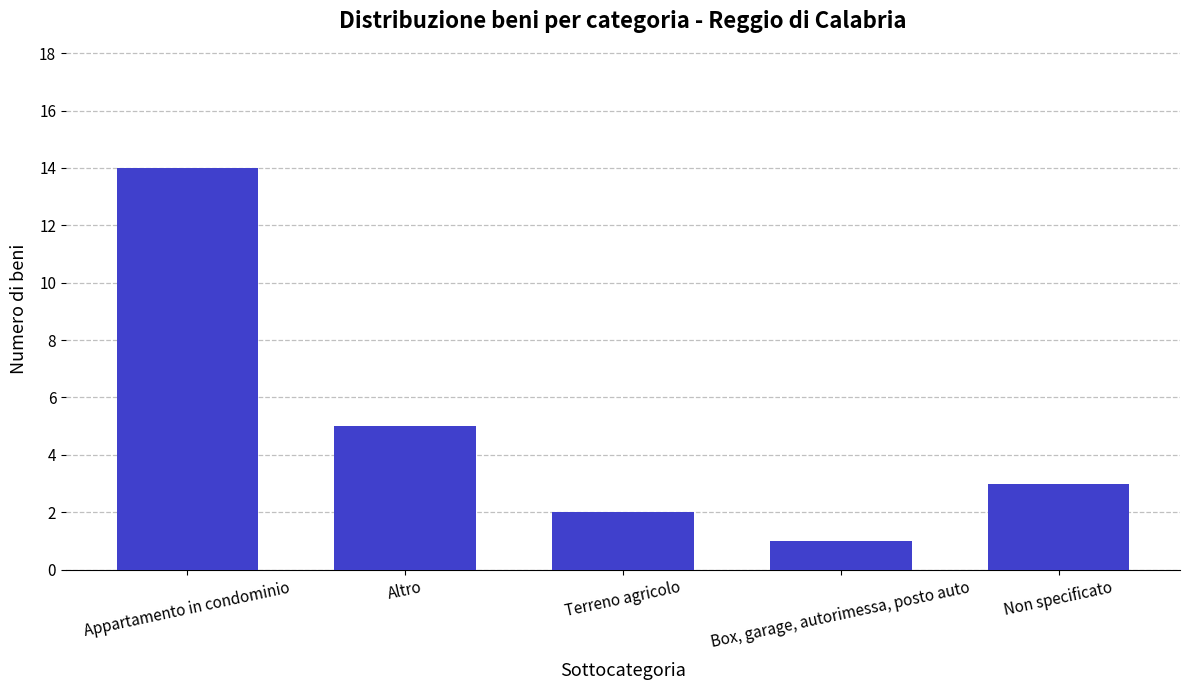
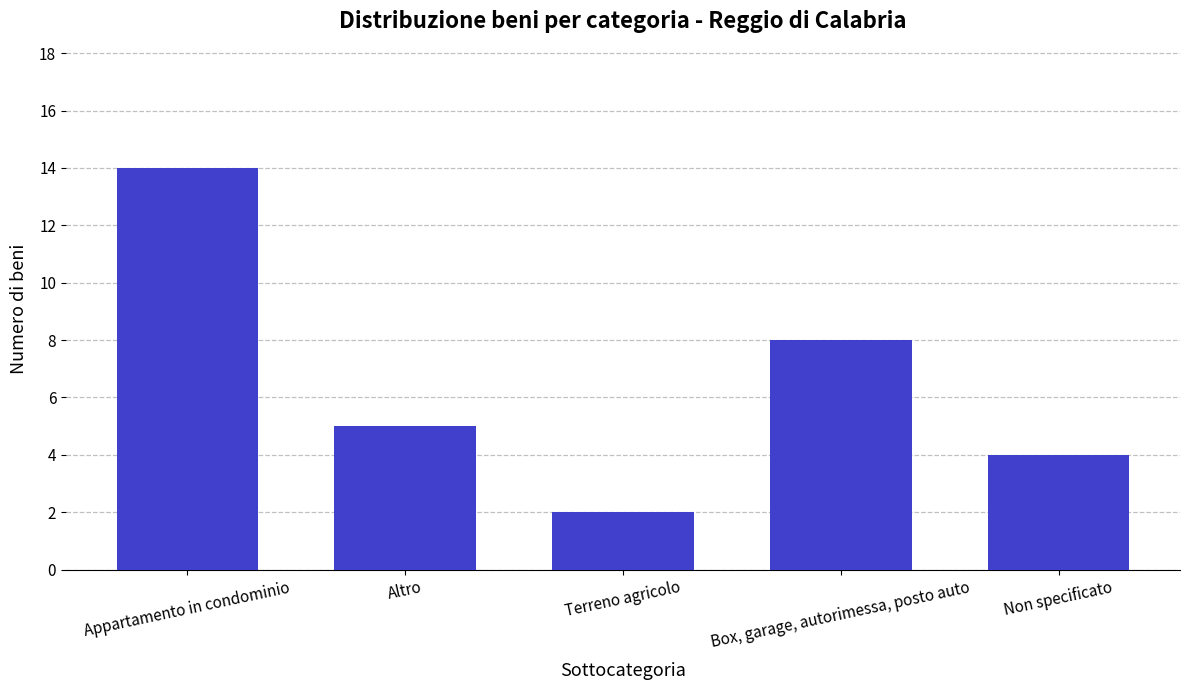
  {
    "Appartamento in condominio": 14,
    "Altro": 5,
    "Terreno agricolo": 2,
-   "Box, garage, autorimessa, posto auto": 1,
-   "Non specificato": 3
+   "Box, garage, autorimessa, posto auto": 8,
+   "Non specificato": 4
  }
